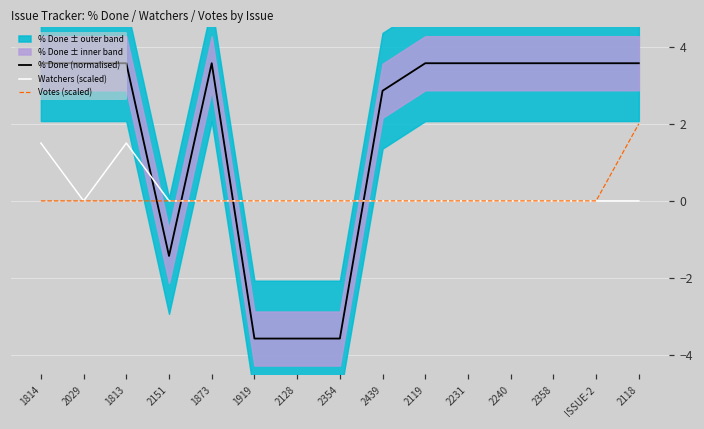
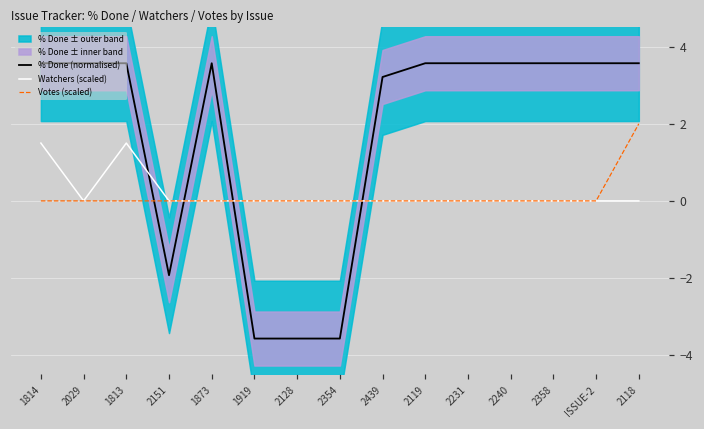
  {
    "% Done (normalised)": {
-     "2151": -1.4,
+     "2151": -1.9,
      "1873": 3.6,
      "1919": -3.6,
      "2128": -3.6,
      "2354": -3.6,
-     "2439": 2.9,
+     "2439": 3.2,
      "2119": 3.6,
      "2231": 3.6,
      "2240": 3.6,
      "2358": 3.6,
      "ISSUE-2": 3.6,
      "2118": 3.6
    },
    "Watchers (scaled)": {
      "1814": 1.5,
      "1813": 1.5,
      "2118": 0.0
    },
    "Votes (scaled)": {
      "1814": 0.0,
      "1813": 0.0,
      "2118": 2.0
    }
  }
